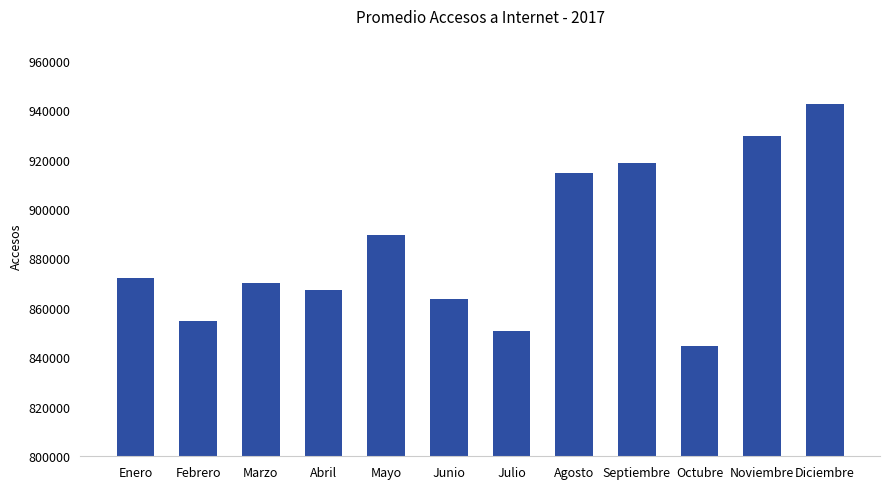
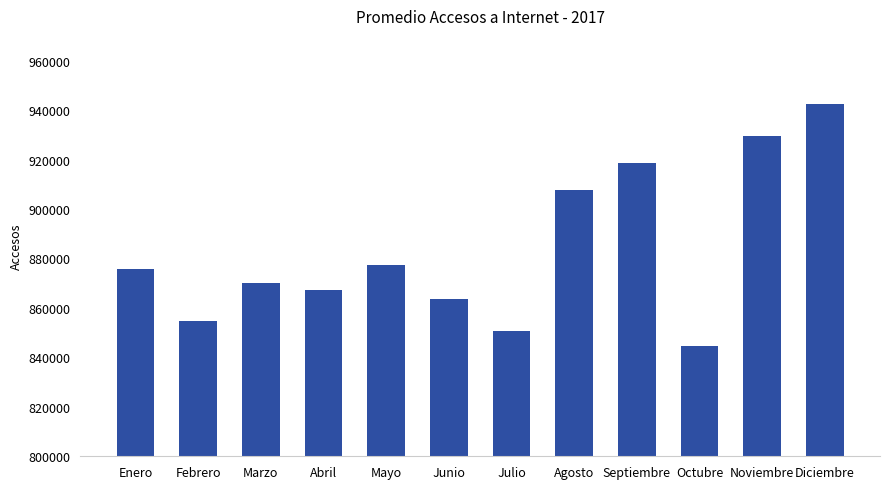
  {
-   "Enero": 872000,
+   "Enero": 876000,
    "Febrero": 855000,
    "Marzo": 870000,
    "Abril": 867000,
-   "Mayo": 890000,
+   "Mayo": 877000,
    "Junio": 863000,
    "Julio": 851000,
-   "Agosto": 915000,
+   "Agosto": 908000,
    "Septiembre": 919000,
    "Octubre": 845000,
    "Noviembre": 929000,
    "Diciembre": 943000
  }
